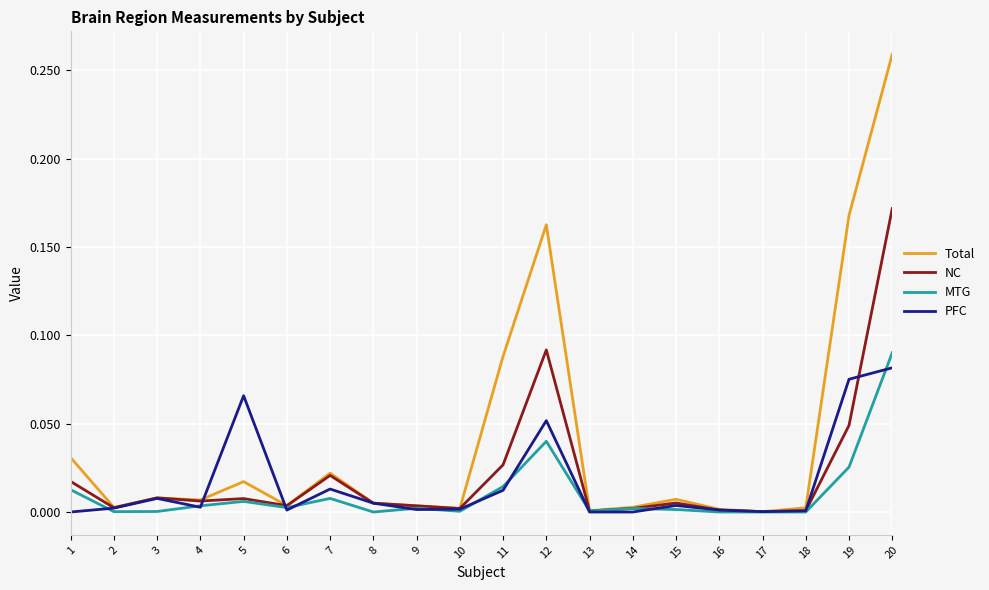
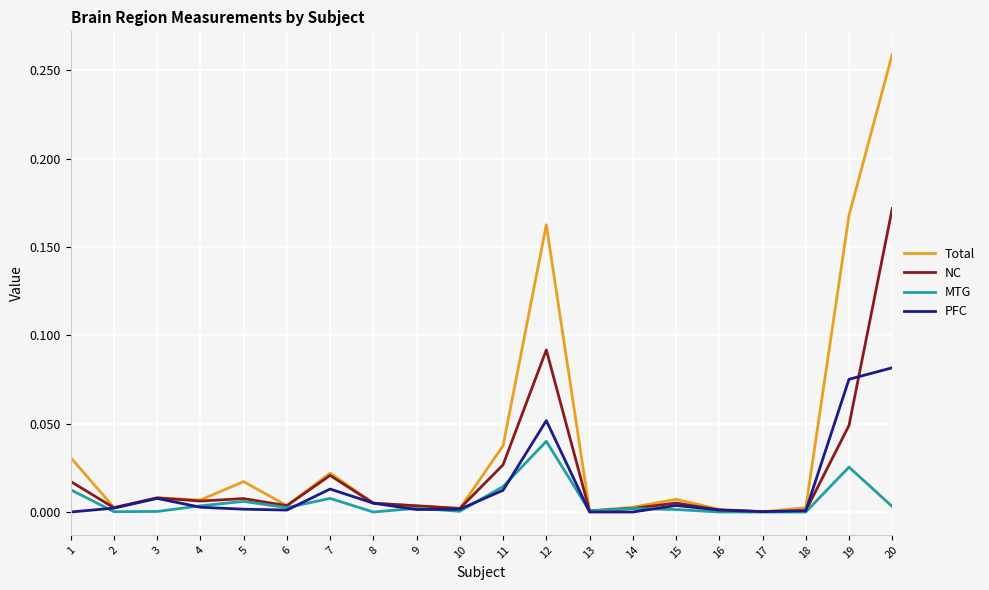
  {
    "Total": {
      "1": 0.031,
      "5": 0.017,
-     "11": 0.088,
+     "11": 0.038,
      "12": 0.163,
      "15": 0.007,
      "18": 0.002,
      "19": 0.168,
      "20": 0.259
    },
    "NC": {
      "1": 0.017,
      "5": 0.008,
      "11": 0.027,
      "12": 0.092,
      "19": 0.049,
      "20": 0.172
    },
    "MTG": {
      "1": 0.013,
      "2": 0.000,
      "3": 0.000,
      "5": 0.006,
      "7": 0.008,
      "8": 0.000,
      "11": 0.014,
      "12": 0.040,
      "15": 0.001,
      "19": 0.025,
-     "20": 0.090
+     "20": 0.003
    },
    "PFC": {
      "1": 0.000,
-     "5": 0.066,
+     "5": 0.002,
      "7": 0.013,
      "11": 0.012,
      "12": 0.052,
      "14": 0.000,
      "19": 0.075,
      "20": 0.082
    }
  }
